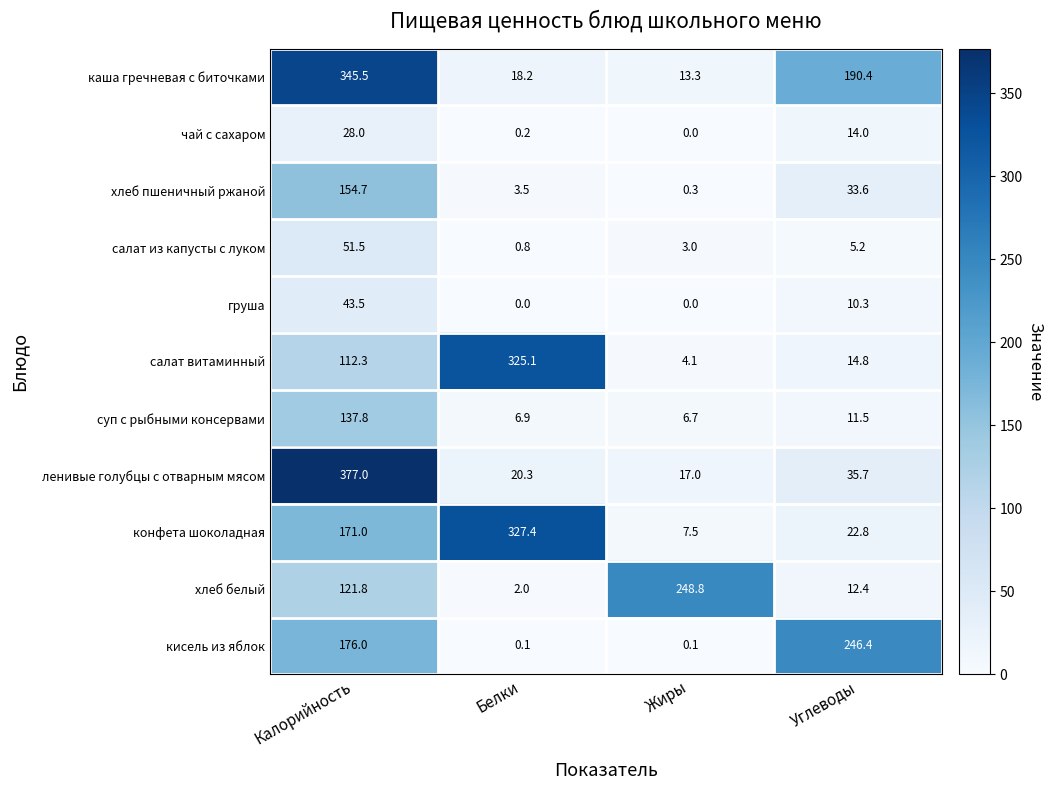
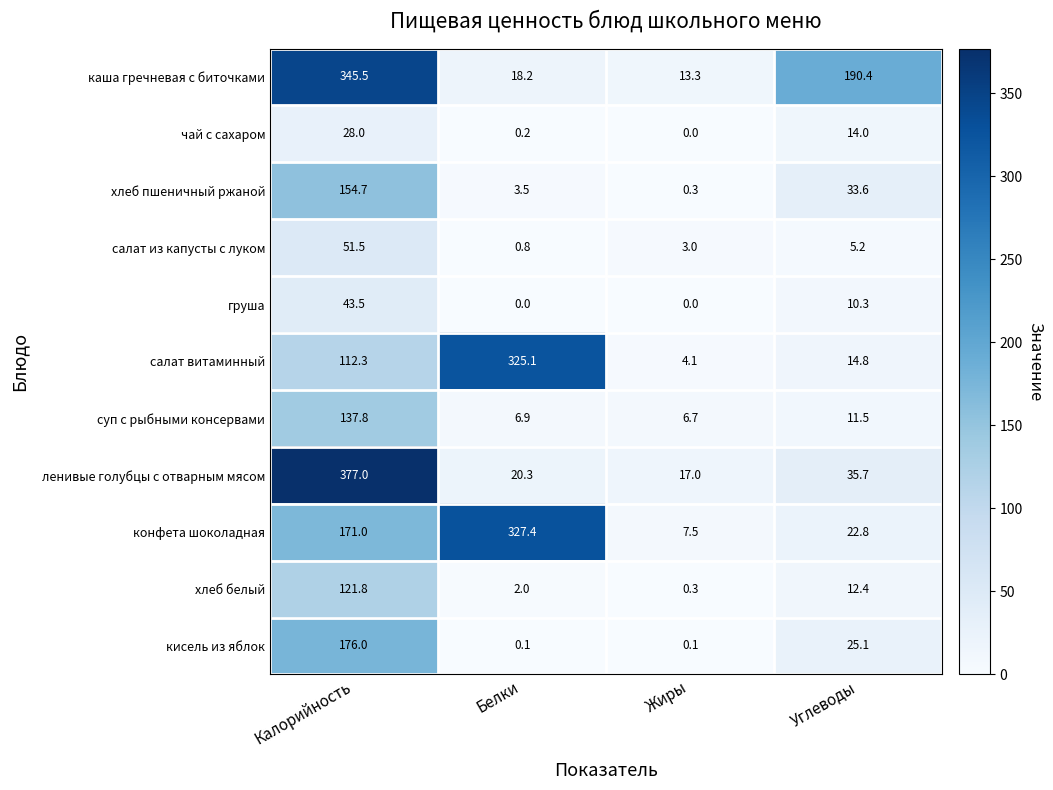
  {
    "каша гречневая с биточками": {
      "Калорийность": 345.5,
      "Белки": 18.2,
      "Жиры": 13.3,
      "Углеводы": 190.4
    },
    "чай с сахаром": {
      "Калорийность": 28.0,
      "Белки": 0.2,
      "Жиры": 0.0,
      "Углеводы": 14.0
    },
    "хлеб пшеничный ржаной": {
      "Калорийность": 154.7,
      "Белки": 3.5,
      "Жиры": 0.3,
      "Углеводы": 33.6
    },
    "салат из капусты с луком": {
      "Калорийность": 51.5,
      "Белки": 0.8,
      "Жиры": 3.0,
      "Углеводы": 5.2
    },
    "груша": {
      "Калорийность": 43.5,
      "Белки": 0.0,
      "Жиры": 0.0,
      "Углеводы": 10.3
    },
    "салат витаминный": {
      "Калорийность": 112.3,
      "Белки": 325.1,
      "Жиры": 4.1,
      "Углеводы": 14.8
    },
    "суп с рыбными консервами": {
      "Калорийность": 137.8,
      "Белки": 6.9,
      "Жиры": 6.7,
      "Углеводы": 11.5
    },
    "ленивые голубцы с отварным мясом": {
      "Калорийность": 377.0,
      "Белки": 20.3,
      "Жиры": 17.0,
      "Углеводы": 35.7
    },
    "конфета шоколадная": {
      "Калорийность": 171.0,
      "Белки": 327.4,
      "Жиры": 7.5,
      "Углеводы": 22.8
    },
    "хлеб белый": {
      "Калорийность": 121.8,
      "Белки": 2.0,
-     "Жиры": 248.8,
+     "Жиры": 0.3,
      "Углеводы": 12.4
    },
    "кисель из яблок": {
      "Калорийность": 176.0,
      "Белки": 0.1,
      "Жиры": 0.1,
-     "Углеводы": 246.4
+     "Углеводы": 25.1
    }
  }
